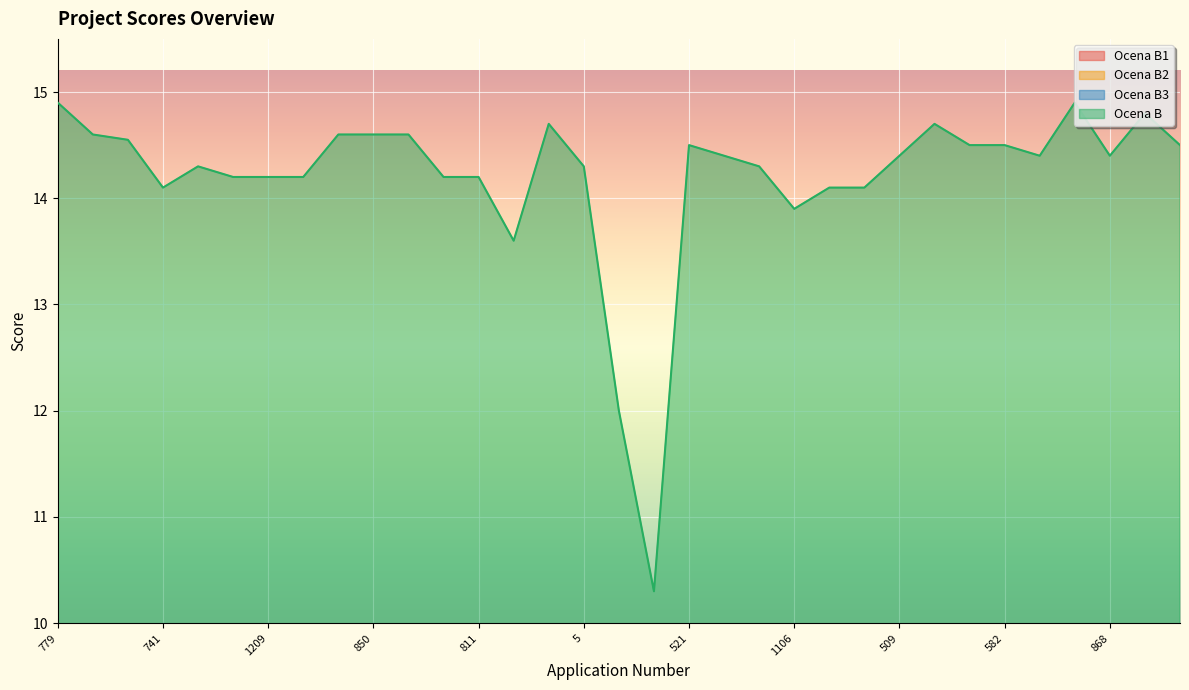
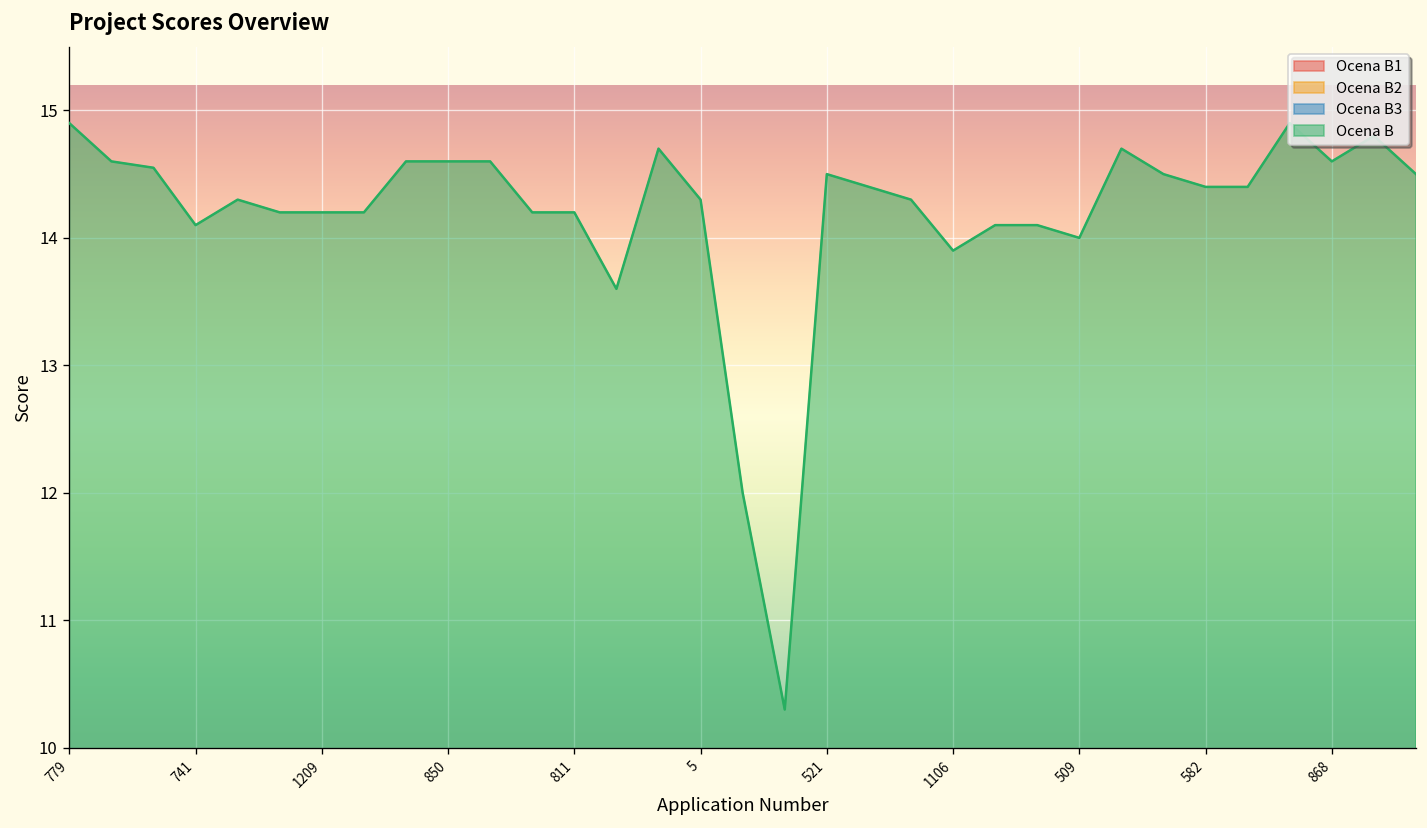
  {
    "Ocena B": {
      "779": 14.9,
      "741": 14.1,
      "1209": 14.2,
      "850": 14.6,
      "811": 14.2,
      "521": 14.5,
      "1106": 13.9,
-     "509": 14.4,
-     "582": 14.5,
-     "868": 14.4
+     "509": 14.0,
+     "582": 14.4,
+     "868": 14.6
    }
  }
